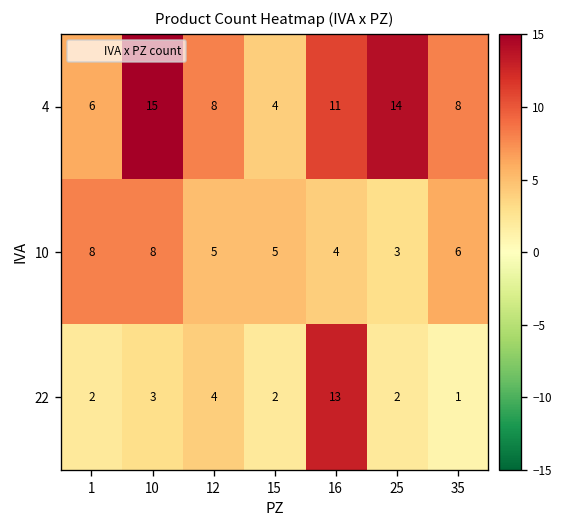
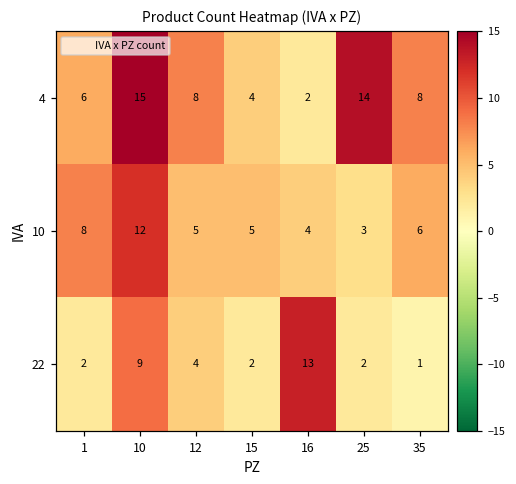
  {
    "4": {
      "1": 6,
      "10": 15,
      "12": 8,
      "15": 4,
-     "16": 11,
+     "16": 2,
      "25": 14,
      "35": 8
    },
    "10": {
      "1": 8,
-     "10": 8,
+     "10": 12,
      "12": 5,
      "15": 5,
      "16": 4,
      "25": 3,
      "35": 6
    },
    "22": {
      "1": 2,
-     "10": 3,
+     "10": 9,
      "12": 4,
      "15": 2,
      "16": 13,
      "25": 2,
      "35": 1
    }
  }
